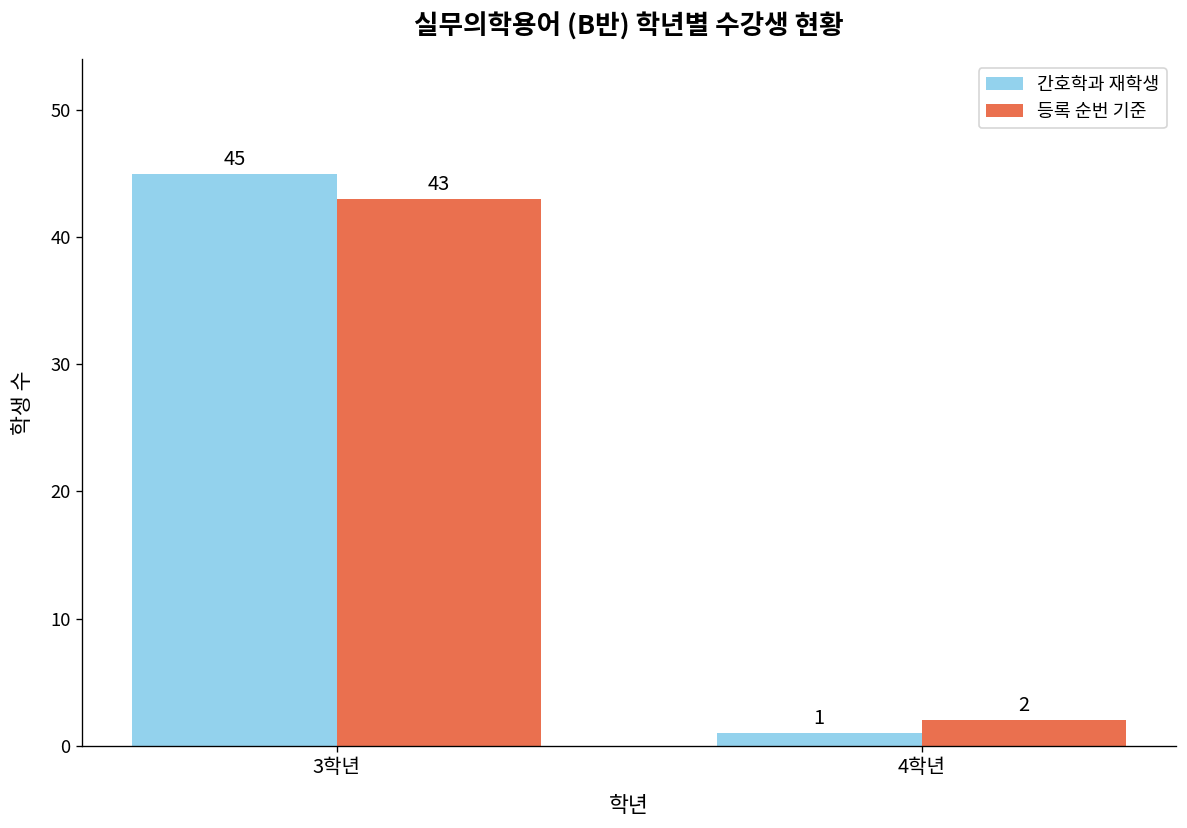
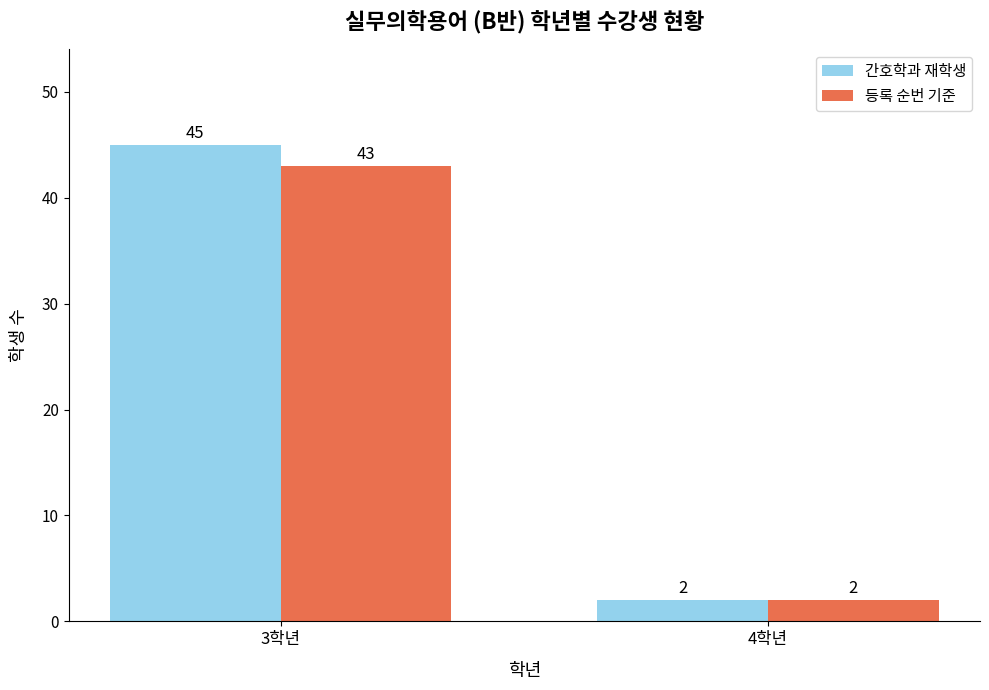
  {
    "간호학과 재학생": {
      "3학년": 45,
-     "4학년": 1
+     "4학년": 2
    },
    "등록 순번 기준": {
      "3학년": 43,
      "4학년": 2
    }
  }
